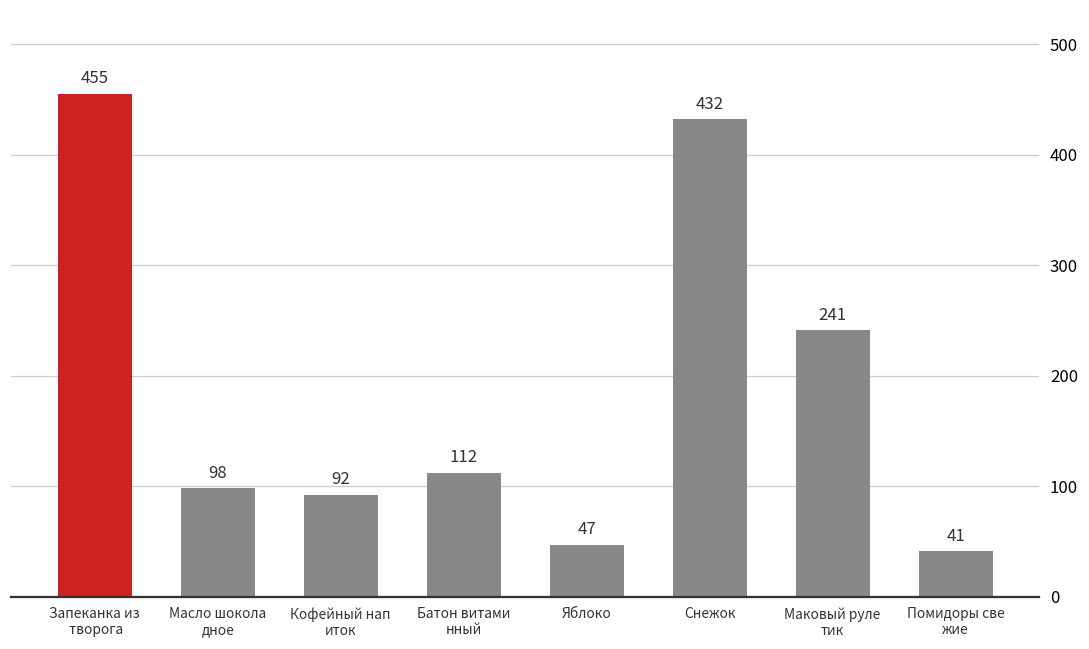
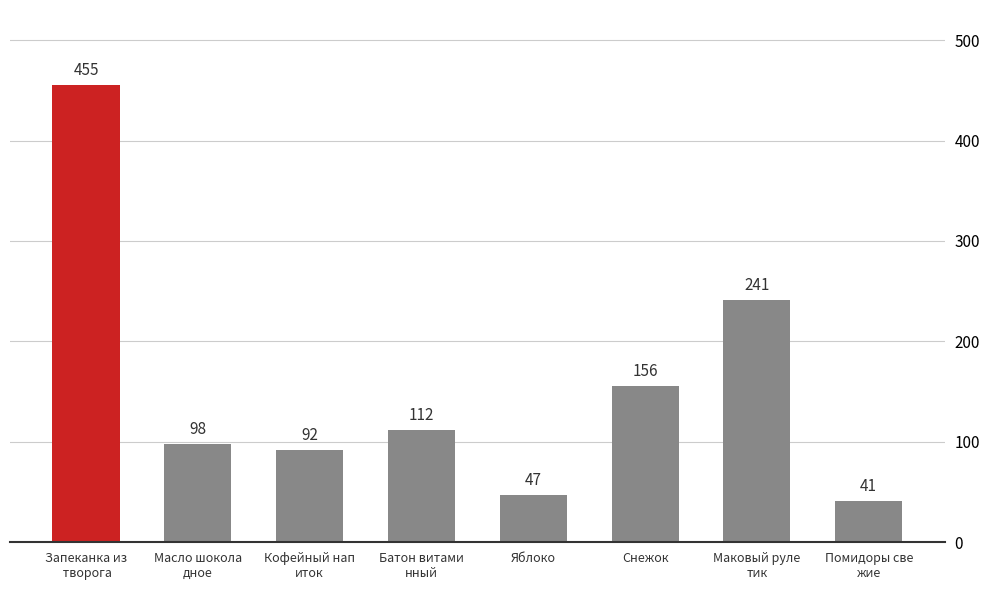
  {
    "Запеканка из творога": 455,
    "Масло шокола дное": 98,
    "Кофейный нап иток": 92,
    "Батон витами нный": 112,
    "Яблоко": 47,
-   "Снежок": 432,
+   "Снежок": 156,
    "Маковый руле тик": 241,
    "Помидоры све жие": 41
  }
